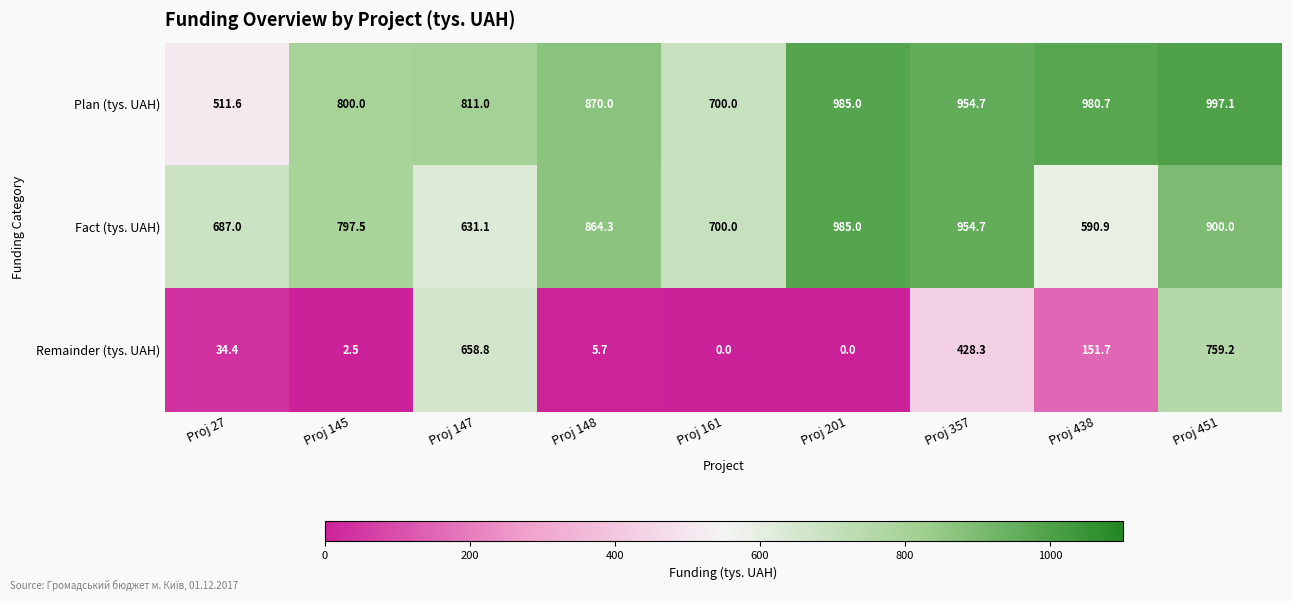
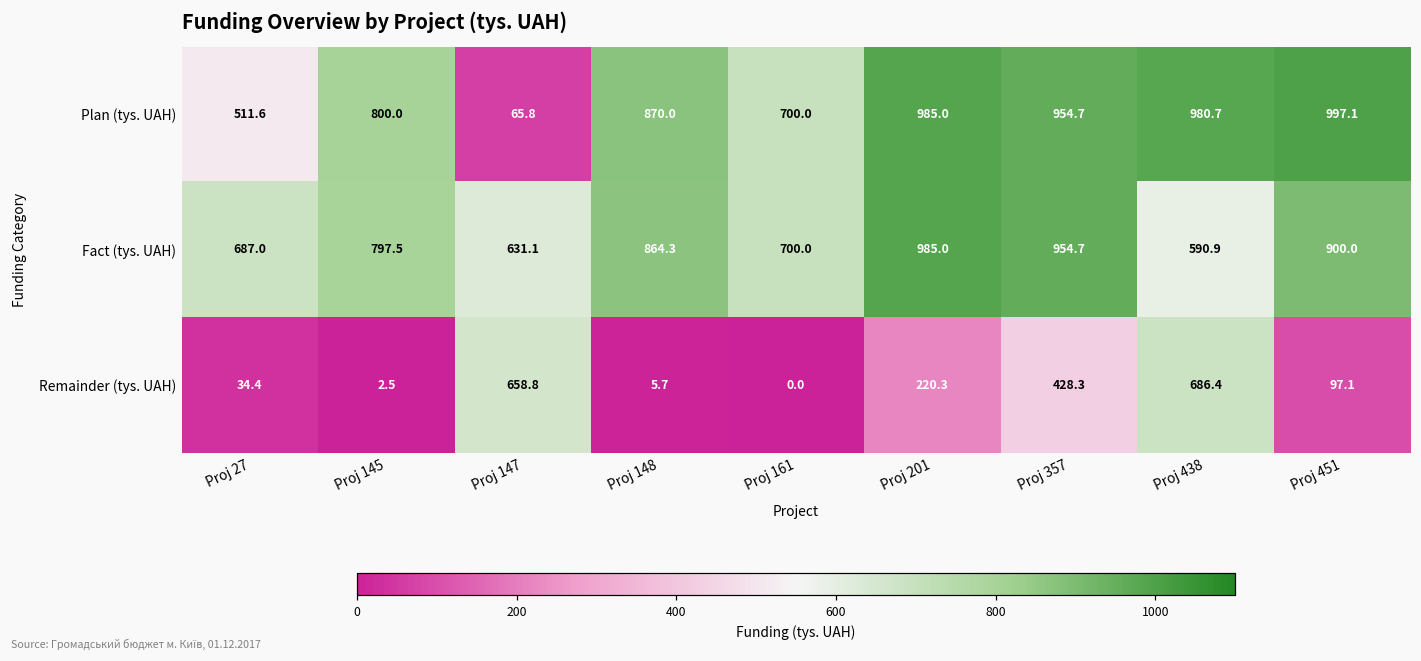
  {
    "Plan (tys. UAH)": {
      "Proj 27": 511.6,
      "Proj 145": 800.0,
-     "Proj 147": 811.0,
+     "Proj 147": 65.8,
      "Proj 148": 870.0,
      "Proj 161": 700.0,
      "Proj 201": 985.0,
      "Proj 357": 954.7,
      "Proj 438": 980.7,
      "Proj 451": 997.1
    },
    "Fact (tys. UAH)": {
      "Proj 27": 687.0,
      "Proj 145": 797.5,
      "Proj 147": 631.1,
      "Proj 148": 864.3,
      "Proj 161": 700.0,
      "Proj 201": 985.0,
      "Proj 357": 954.7,
      "Proj 438": 590.9,
      "Proj 451": 900.0
    },
    "Remainder (tys. UAH)": {
      "Proj 27": 34.4,
      "Proj 145": 2.5,
      "Proj 147": 658.8,
      "Proj 148": 5.7,
      "Proj 161": 0.0,
-     "Proj 201": 0.0,
+     "Proj 201": 220.3,
      "Proj 357": 428.3,
-     "Proj 438": 151.7,
-     "Proj 451": 759.2
+     "Proj 438": 686.4,
+     "Proj 451": 97.1
    }
  }
